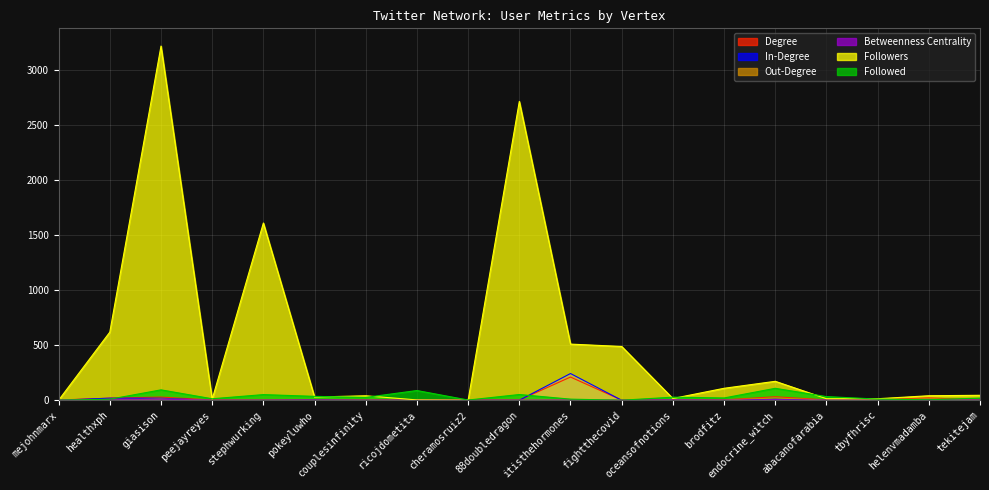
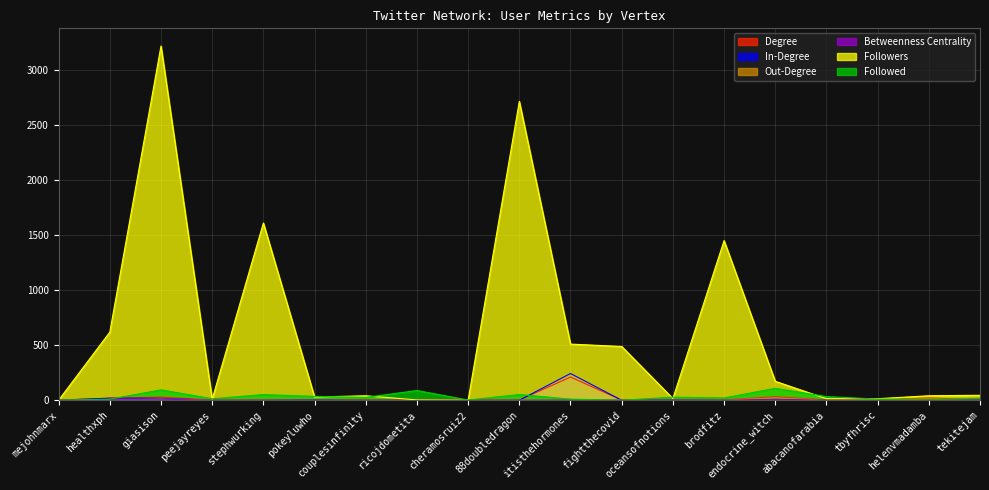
  {
    "Degree": {
      "itisthehormones": 210
    },
    "In-Degree": {
      "itisthehormones": 240
    },
    "Followers": {
      "healthxph": 620,
      "giasison": 3220,
      "stephwurking": 1610,
      "88doubledragon": 2720,
      "itisthehormones": 510,
      "fightthecovid": 490,
-     "brodfitz": 110,
+     "brodfitz": 1450,
      "endocrine_witch": 170,
      "tekitejam": 50
    },
    "Followed": {
      "giasison": 90,
      "stephwurking": 50,
      "ricojdometita": 90,
      "88doubledragon": 50,
      "endocrine_witch": 110
    }
  }
